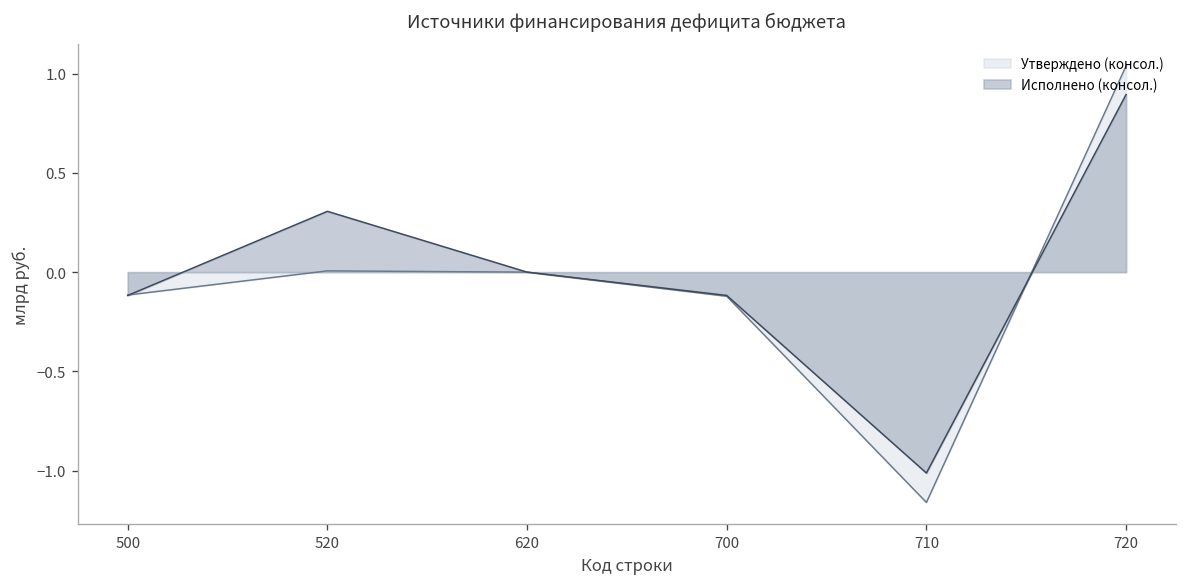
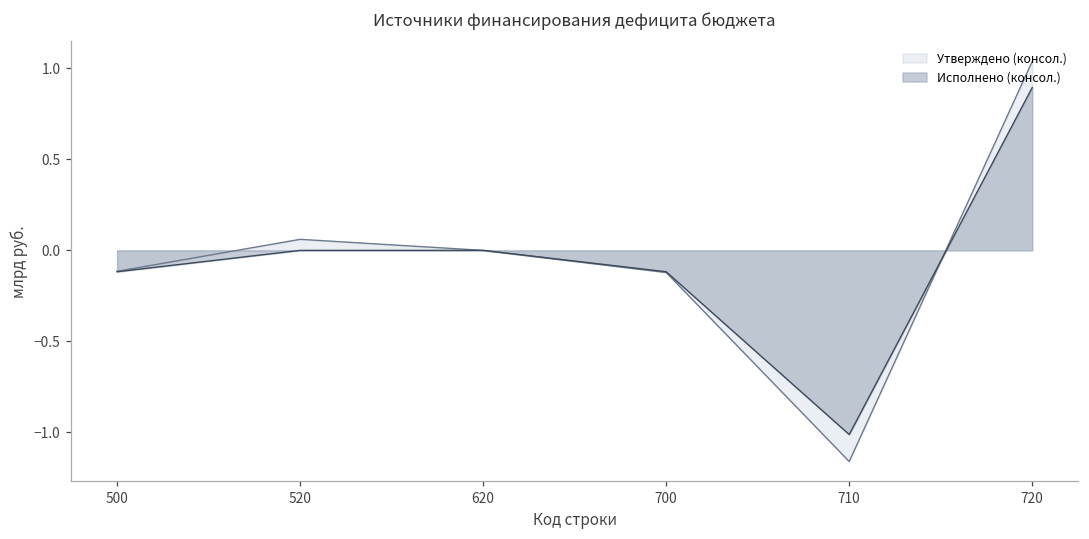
  {
    "Утверждено (консол.)": {
-     "520": 0.01
+     "520": 0.06
    },
    "Исполнено (консол.)": {
-     "520": 0.31
+     "520": 0.00
    }
  }
